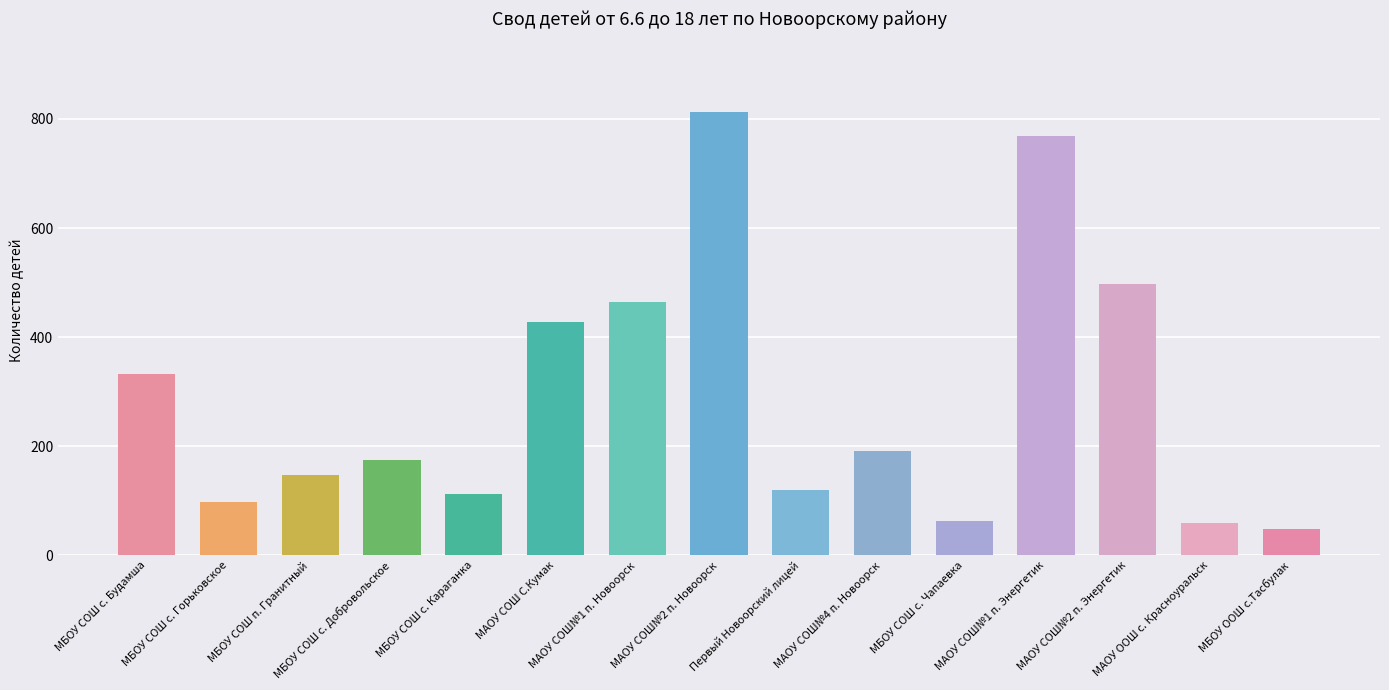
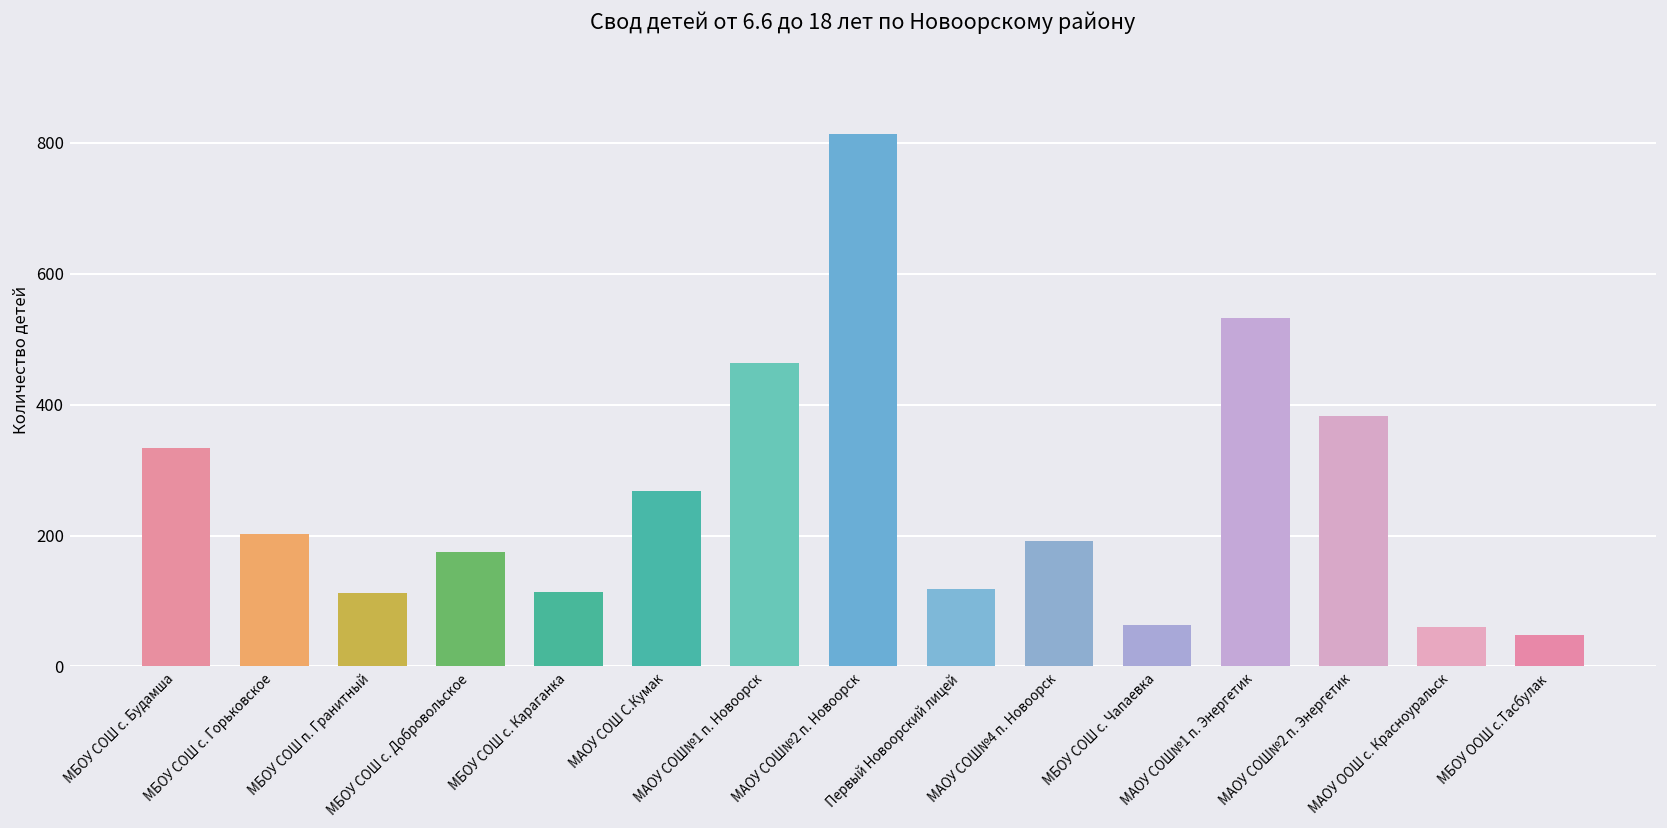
  {
    "МБОУ СОШ с. Будамша": 330,
-   "МБОУ СОШ с. Горьковское": 100,
-   "МБОУ СОШ п. Гранитный": 150,
+   "МБОУ СОШ с. Горьковское": 200,
+   "МБОУ СОШ п. Гранитный": 110,
    "МБОУ СОШ с. Добровольское": 180,
    "МБОУ СОШ с. Караганка": 110,
-   "МАОУ СОШ С.Кумак": 430,
+   "МАОУ СОШ С.Кумак": 270,
    "МАОУ СОШ№1 п. Новоорск": 460,
    "МАОУ СОШ№2 п. Новоорск": 810,
    "Первый Новоорский лицей": 120,
    "МАОУ СОШ№4 п. Новоорск": 190,
    "МБОУ СОШ с. Чапаевка": 60,
-   "МАОУ СОШ№1 п. Энергетик": 770,
-   "МАОУ СОШ№2 п. Энергетик": 500,
+   "МАОУ СОШ№1 п. Энергетик": 530,
+   "МАОУ СОШ№2 п. Энергетик": 380,
    "МАОУ ООШ с. Красноуральск": 60,
    "МБОУ ООШ с.Тасбулак": 50
  }
